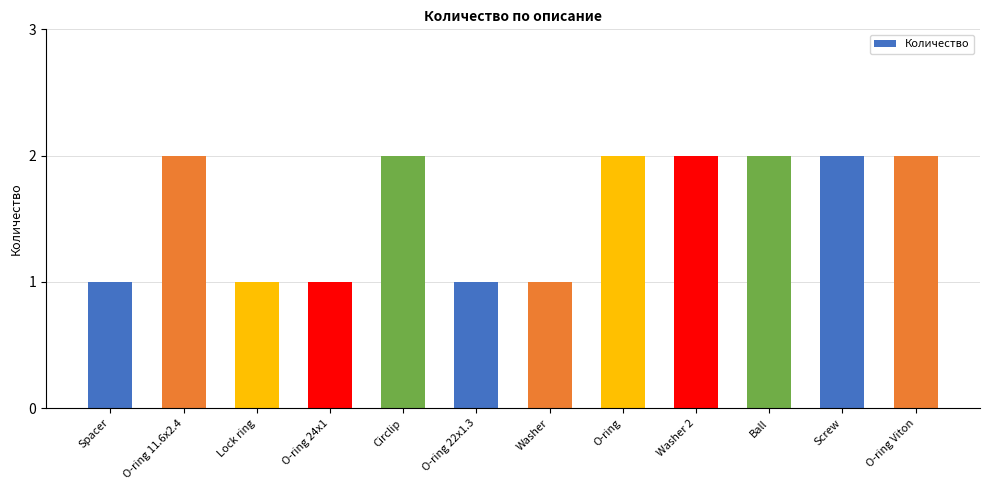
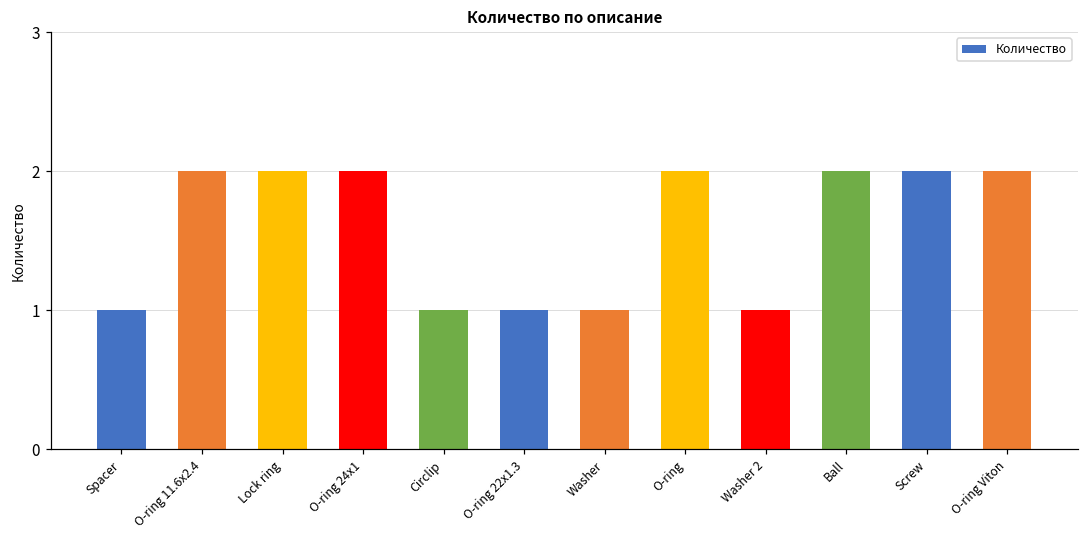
  {
    "Spacer": 1,
    "O-ring 11.6x2.4": 2,
-   "Lock ring": 1,
-   "O-ring 24x1": 1,
-   "Circlip": 2,
+   "Lock ring": 2,
+   "O-ring 24x1": 2,
+   "Circlip": 1,
    "O-ring 22x1.3": 1,
    "Washer": 1,
    "O-ring": 2,
-   "Washer 2": 2,
+   "Washer 2": 1,
    "Ball": 2,
    "Screw": 2,
    "O-ring Viton": 2
  }
